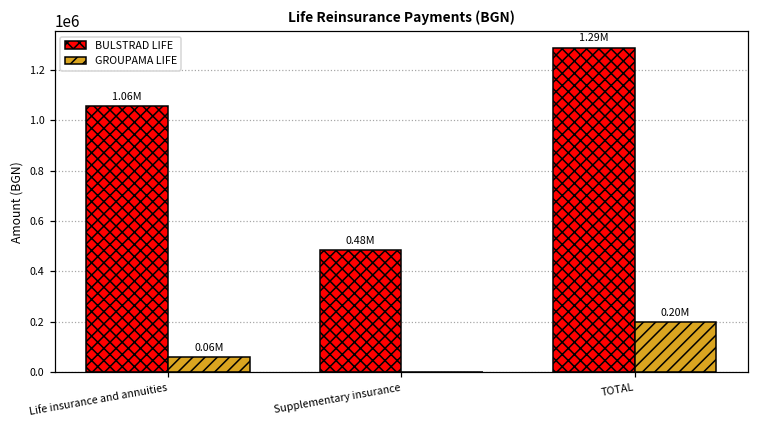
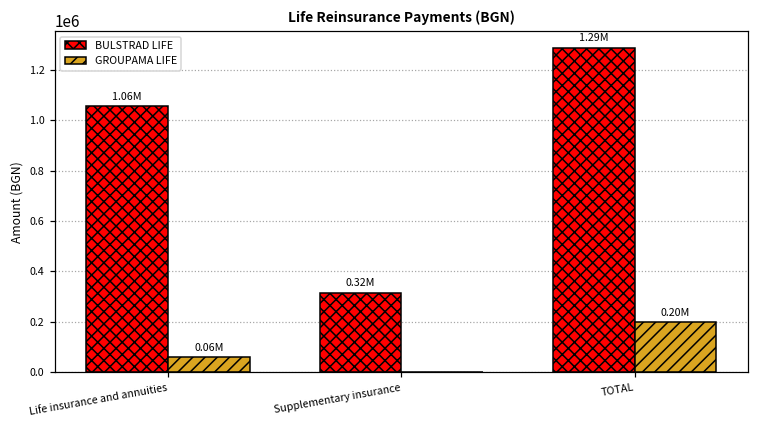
  {
    "BULSTRAD LIFE": {
      "Life insurance and annuities": "1.06M",
-     "Supplementary insurance": "0.48M",
+     "Supplementary insurance": "0.32M",
      "TOTAL": "1.29M"
    },
    "GROUPAMA LIFE": {
      "Life insurance and annuities": "0.06M",
      "TOTAL": "0.20M"
    }
  }
